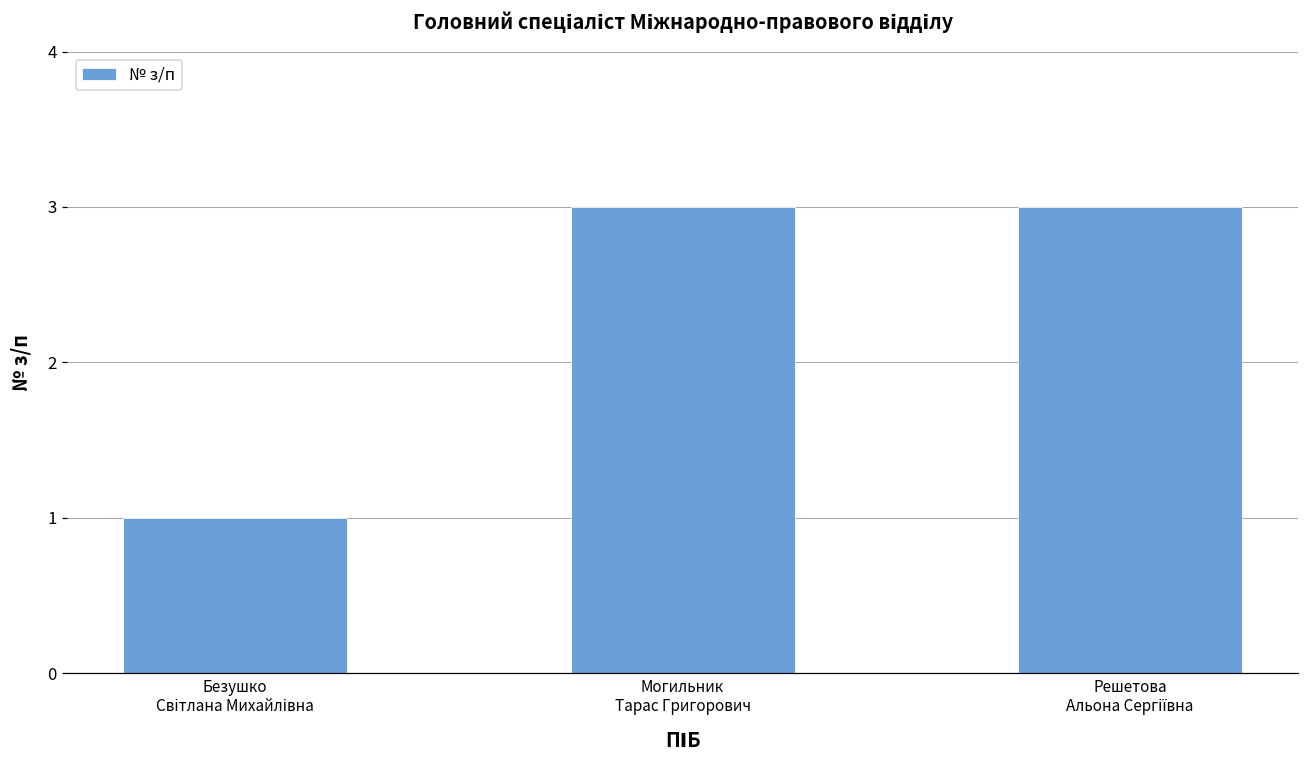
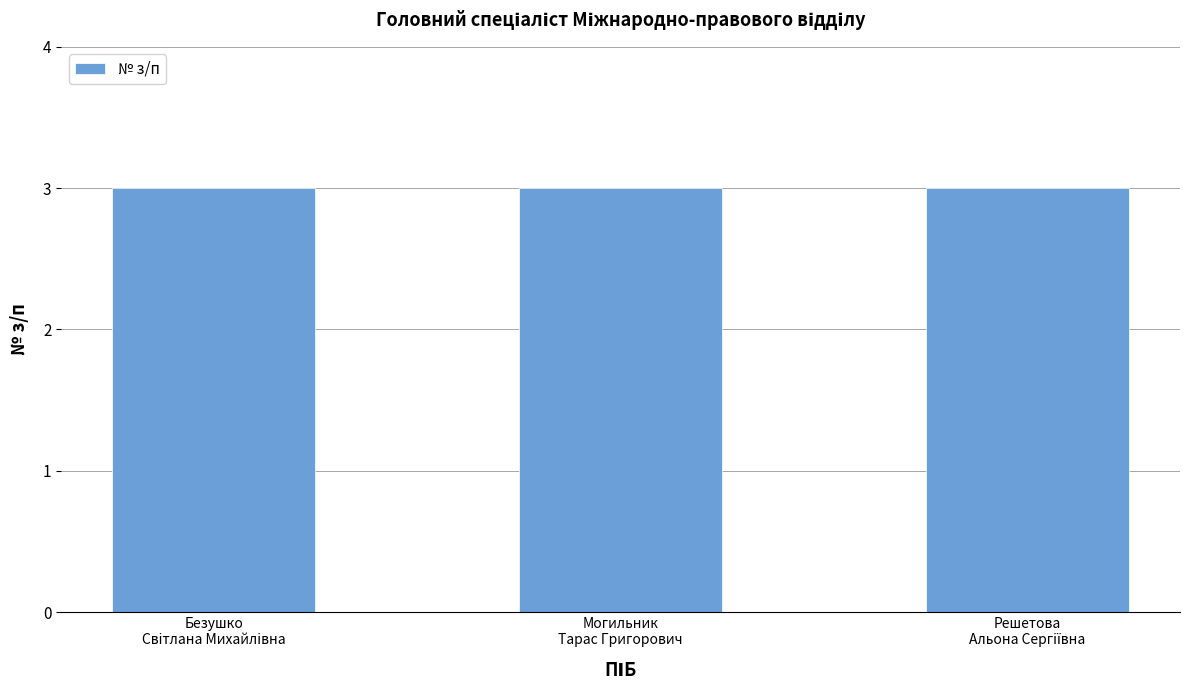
  {
-   "Безушко Світлана Михайлівна": 1,
+   "Безушко Світлана Михайлівна": 3,
    "Могильник Тарас Григорович": 3,
    "Решетова Альона Сергіївна": 3
  }
